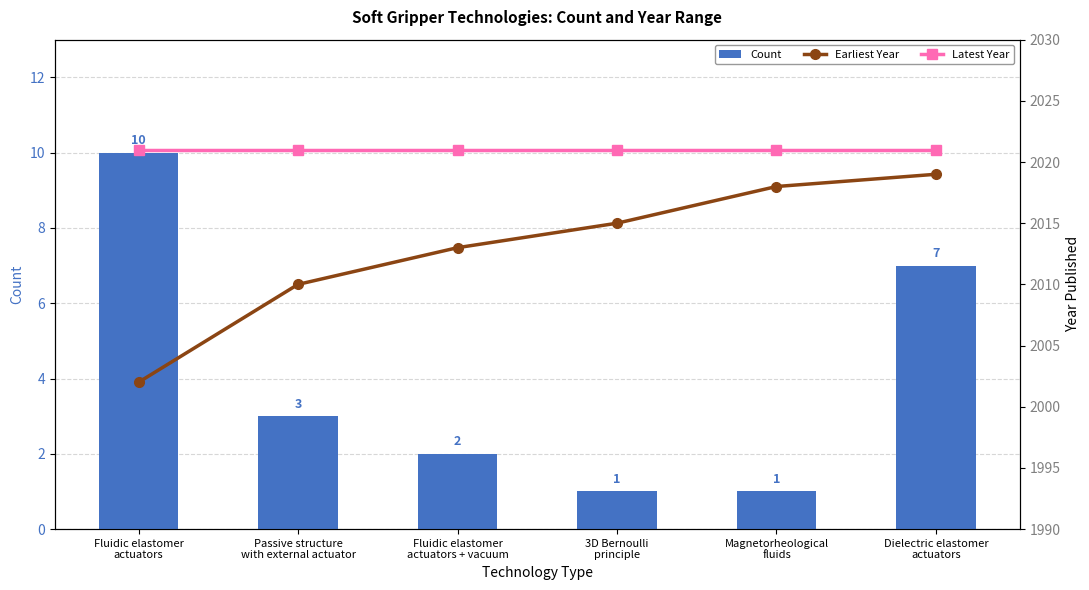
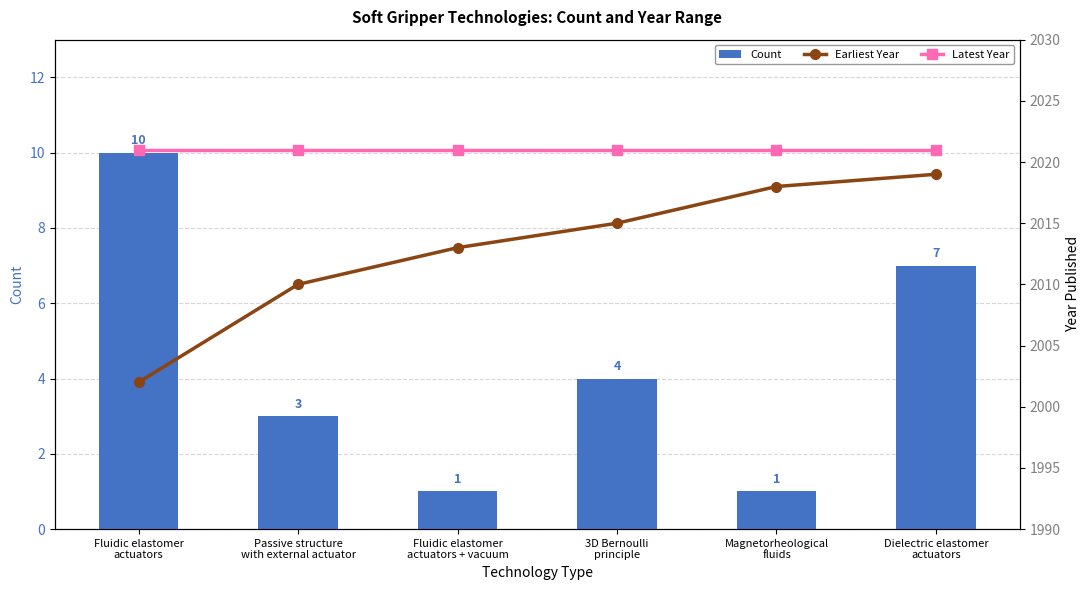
  {
    "Count": {
      "Fluidic elastomer actuators": 10,
      "Passive structure with external actuator": 3,
-     "Fluidic elastomer actuators + vacuum": 2,
-     "3D Bernoulli principle": 1,
+     "Fluidic elastomer actuators + vacuum": 1,
+     "3D Bernoulli principle": 4,
      "Magnetorheological fluids": 1,
      "Dielectric elastomer actuators": 7
    }
  }
